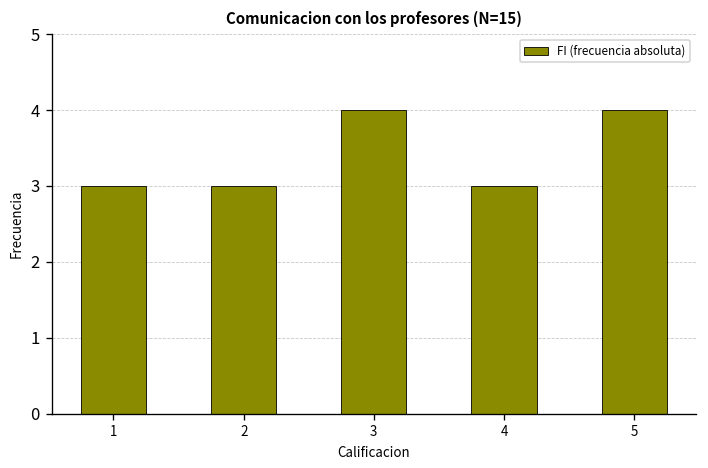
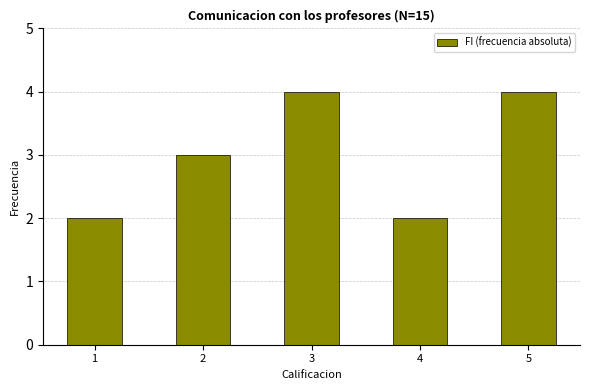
  {
-   "1": 3,
+   "1": 2,
    "2": 3,
    "3": 4,
-   "4": 3,
+   "4": 2,
    "5": 4
  }
